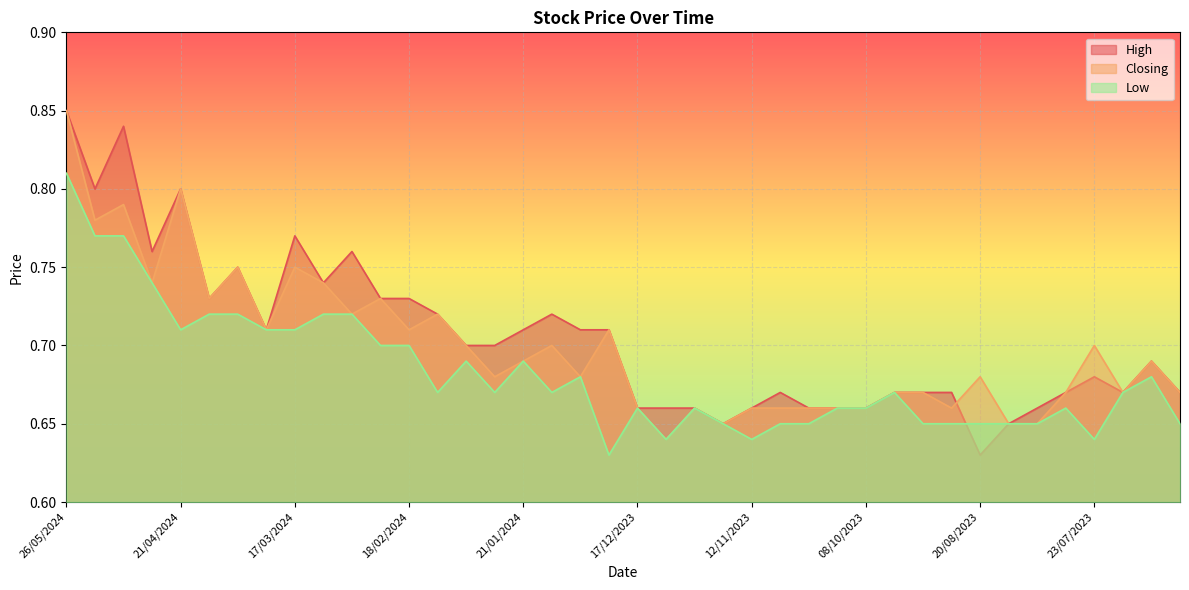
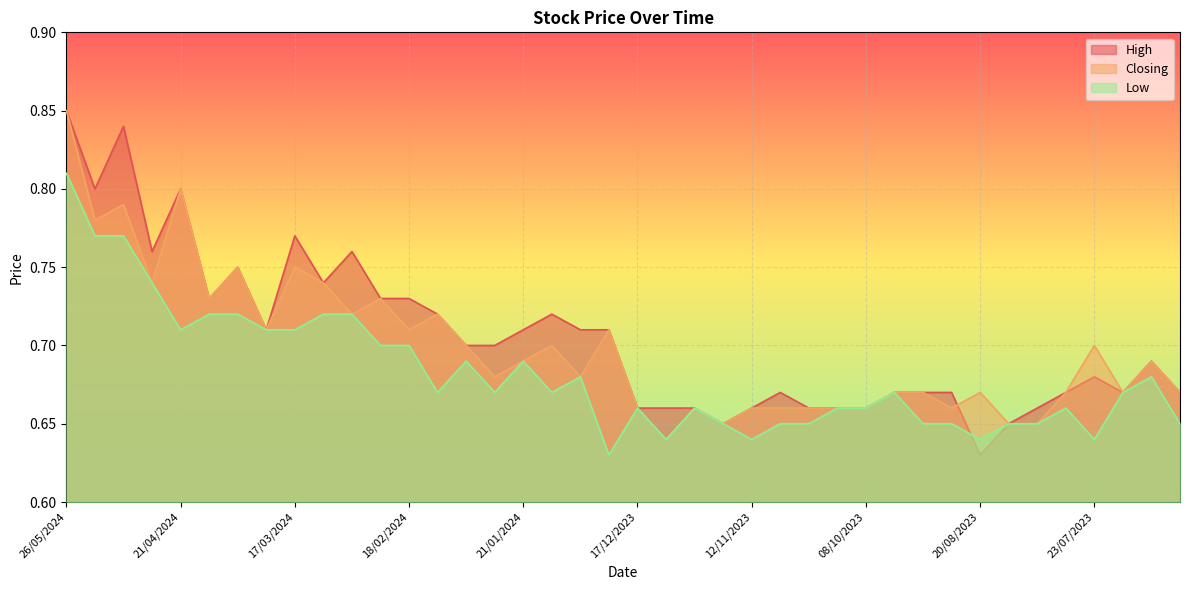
  {
    "High": {
      "17/03/2024": 0.77,
      "18/02/2024": 0.73,
      "21/01/2024": 0.71,
      "20/08/2023": 0.63,
      "23/07/2023": 0.68
    },
    "Closing": {
      "17/03/2024": 0.75,
      "18/02/2024": 0.71,
-     "20/08/2023": 0.68,
+     "20/08/2023": 0.67,
      "23/07/2023": 0.70
    },
    "Low": {
      "26/05/2024": 0.81,
      "21/04/2024": 0.71,
      "17/03/2024": 0.71,
      "18/02/2024": 0.70,
      "12/11/2023": 0.64,
-     "20/08/2023": 0.65,
+     "20/08/2023": 0.64,
      "23/07/2023": 0.64
    }
  }
